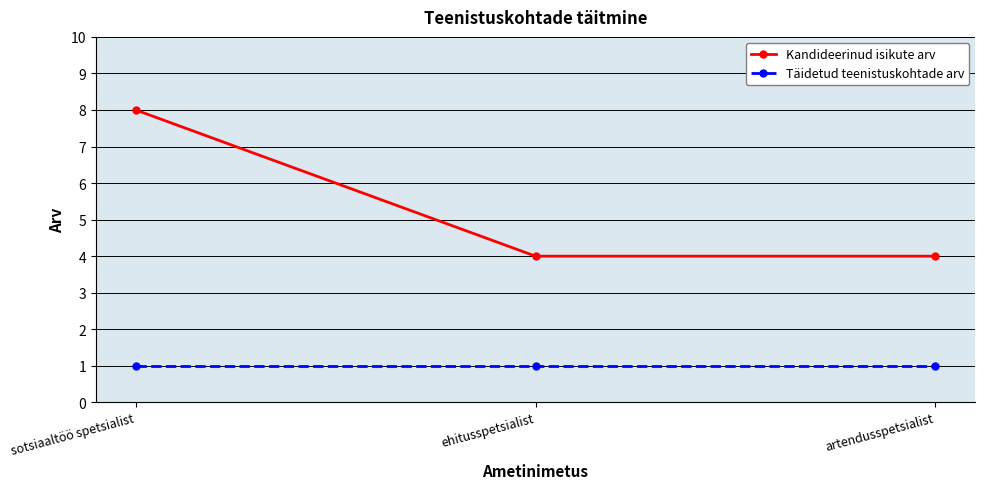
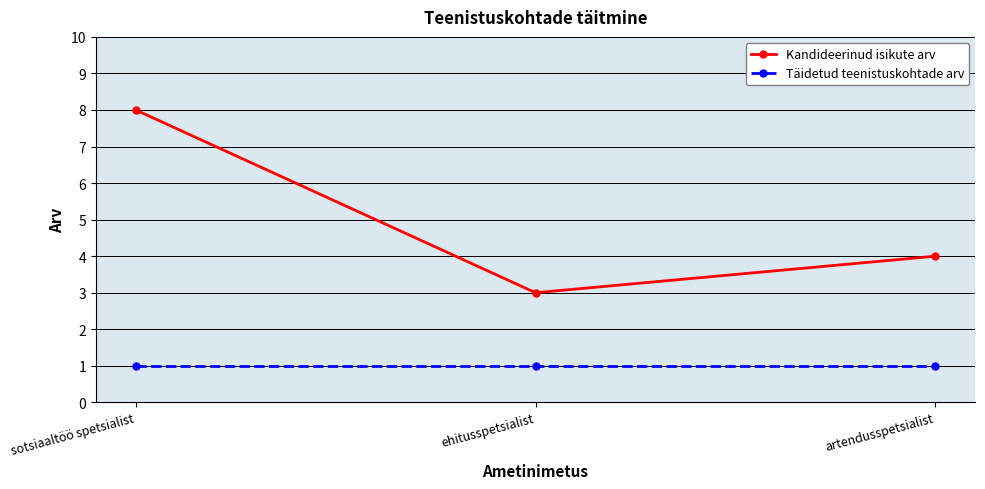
  {
    "Kandideerinud isikute arv": {
      "sotsiaaltöö spetsialist": 8,
-     "ehitusspetsialist": 4,
+     "ehitusspetsialist": 3,
      "artendusspetsialist": 4
    },
    "Täidetud teenistuskohtade arv": {
      "sotsiaaltöö spetsialist": 1,
      "ehitusspetsialist": 1,
      "artendusspetsialist": 1
    }
  }
